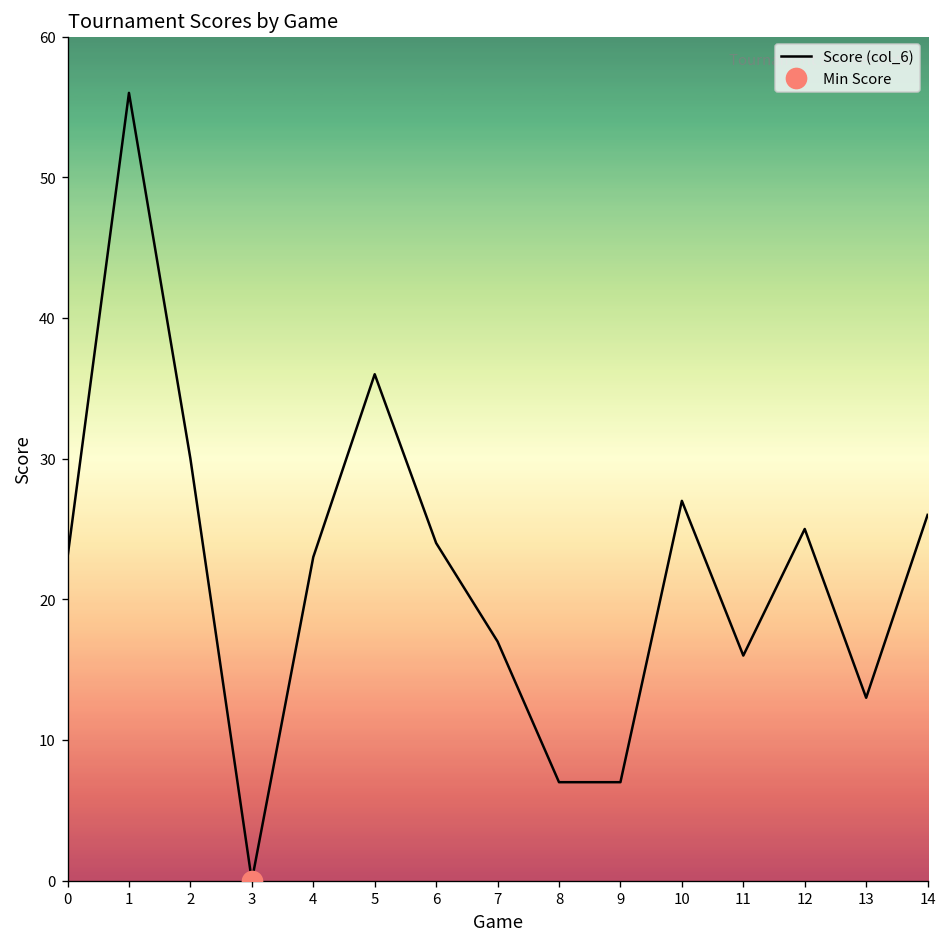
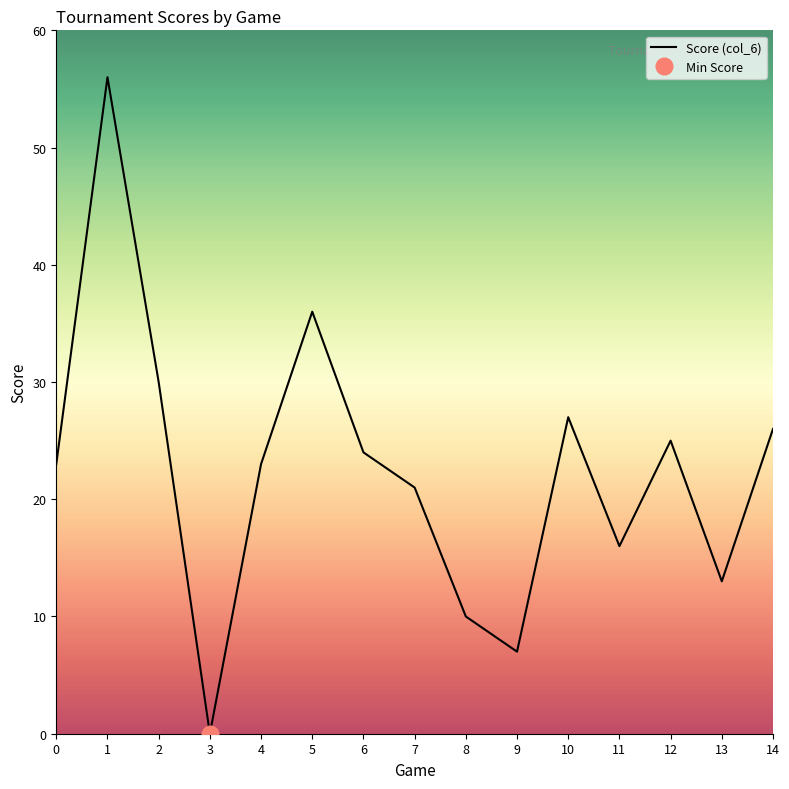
  {
    "Score (col_6)": {
      "0": 23,
      "1": 56,
      "2": 30,
      "4": 23,
      "5": 36,
      "6": 24,
-     "7": 17,
-     "8": 7,
+     "7": 21,
+     "8": 10,
      "9": 7,
      "10": 27,
      "11": 16,
      "12": 25,
      "13": 13,
      "14": 26
    }
  }
